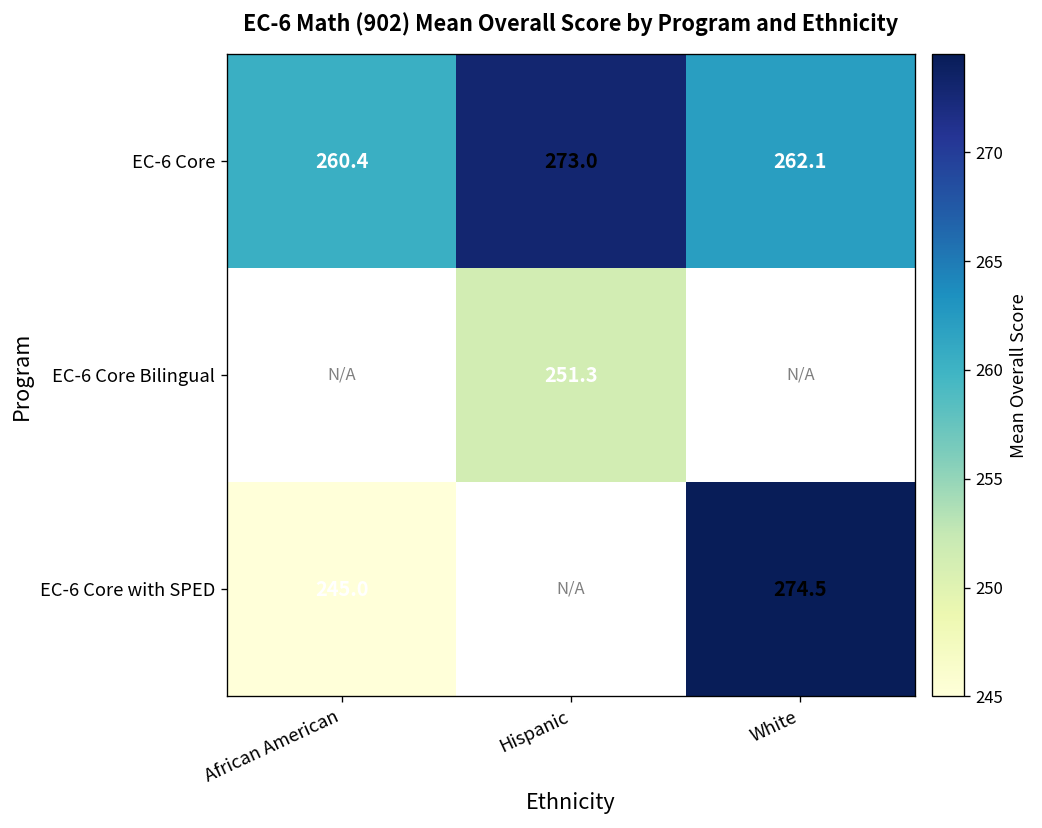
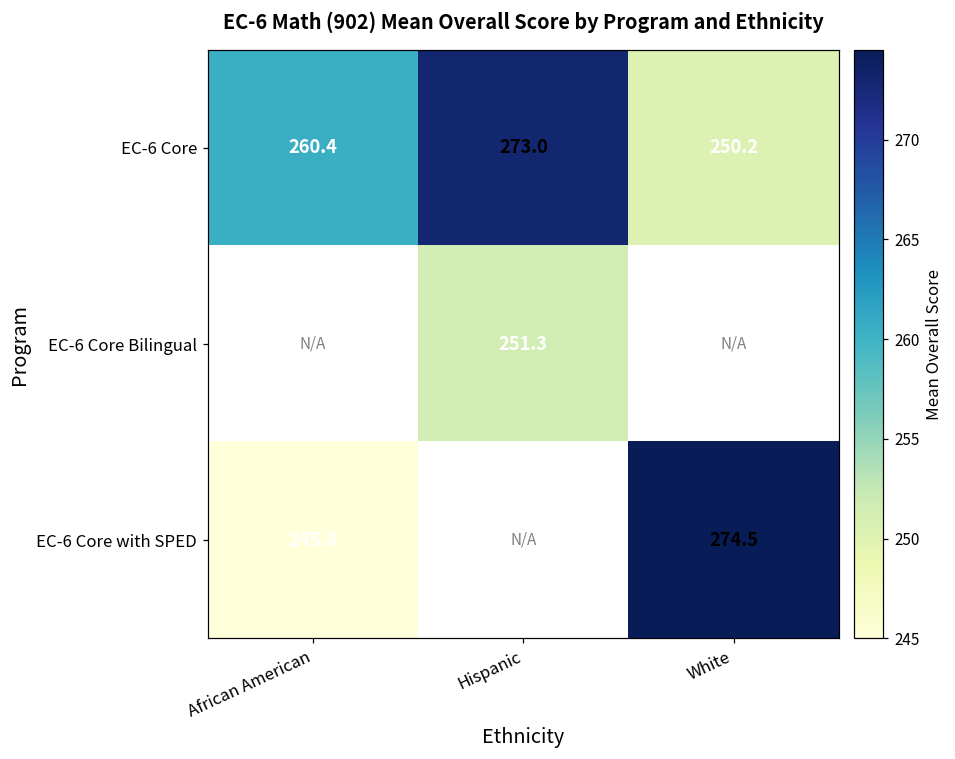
  {
    "EC-6 Core": {
      "African American": 260.4,
      "Hispanic": 273.0,
-     "White": 262.1
+     "White": 250.2
    },
    "EC-6 Core Bilingual": {
      "Hispanic": 251.3
    },
    "EC-6 Core with SPED": {
      "White": 274.5
    }
  }
